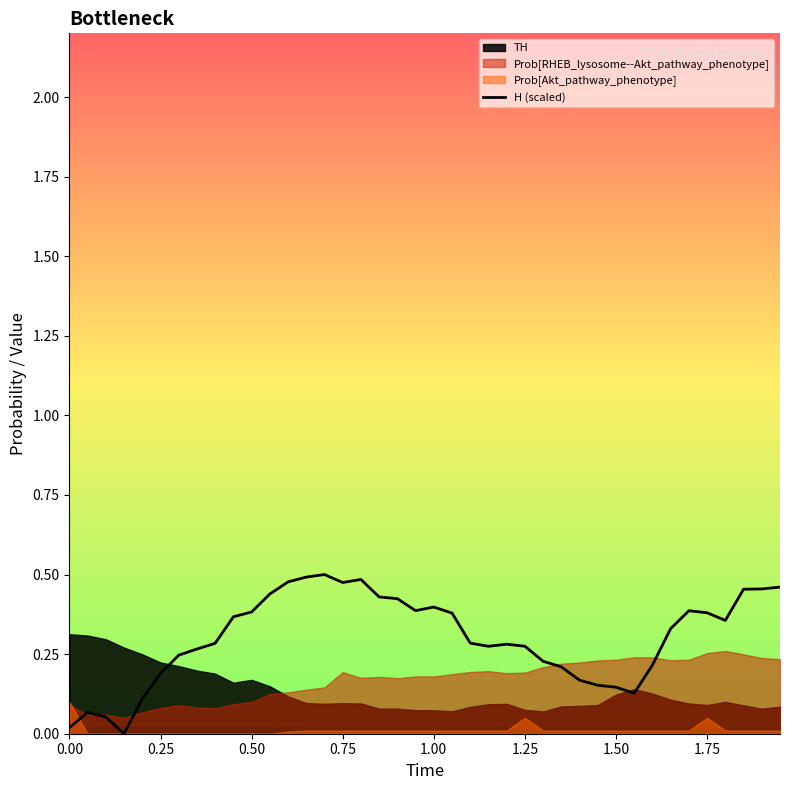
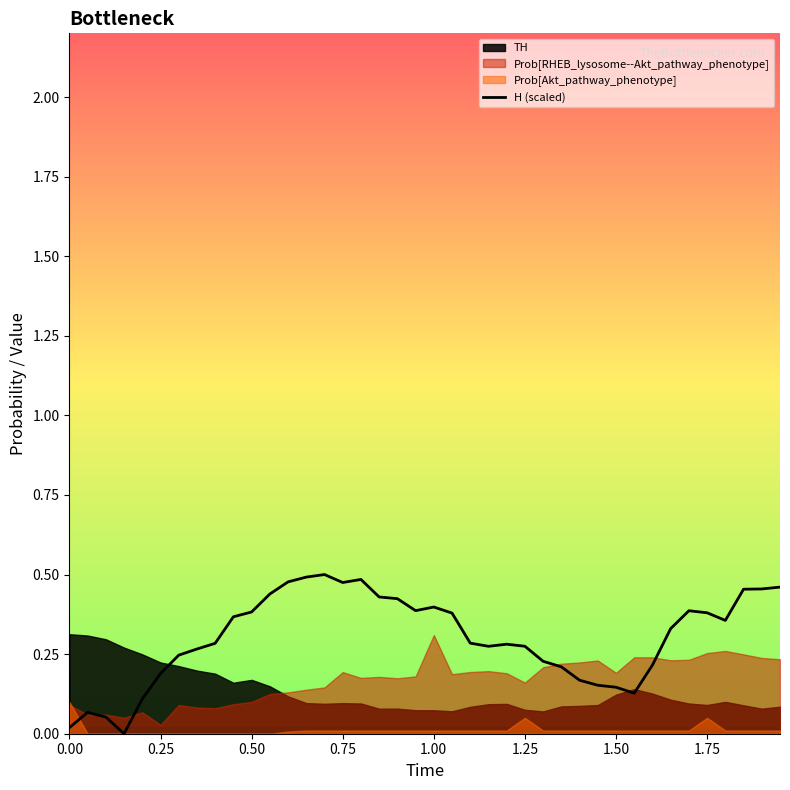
  {
    "Prob[RHEB_lysosome--Akt_pathway_phenotype]": {
      "0.00": 0.09,
-     "0.25": 0.08,
+     "0.25": 0.03,
      "0.50": 0.10,
      "0.75": 0.19,
-     "1.00": 0.18,
-     "1.25": 0.19,
-     "1.50": 0.23,
+     "1.00": 0.31,
+     "1.25": 0.16,
+     "1.50": 0.19,
      "1.75": 0.25
    },
    "Prob[Akt_pathway_phenotype]": {
      "0.00": 0.10,
      "1.25": 0.05,
      "1.75": 0.05
    }
  }
